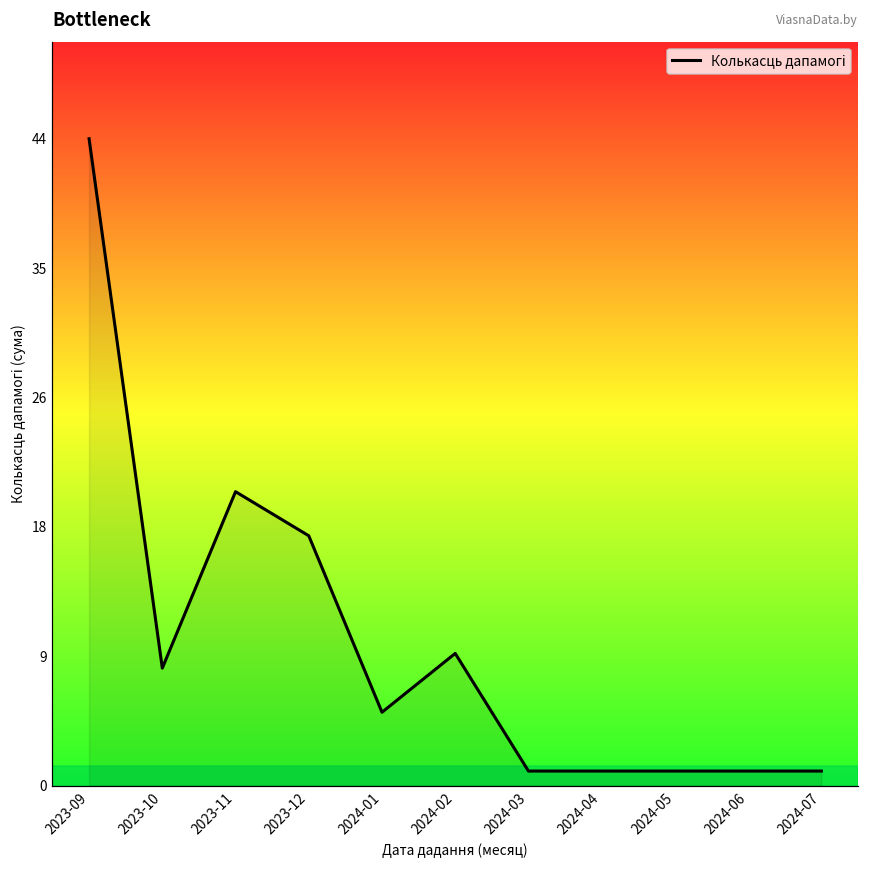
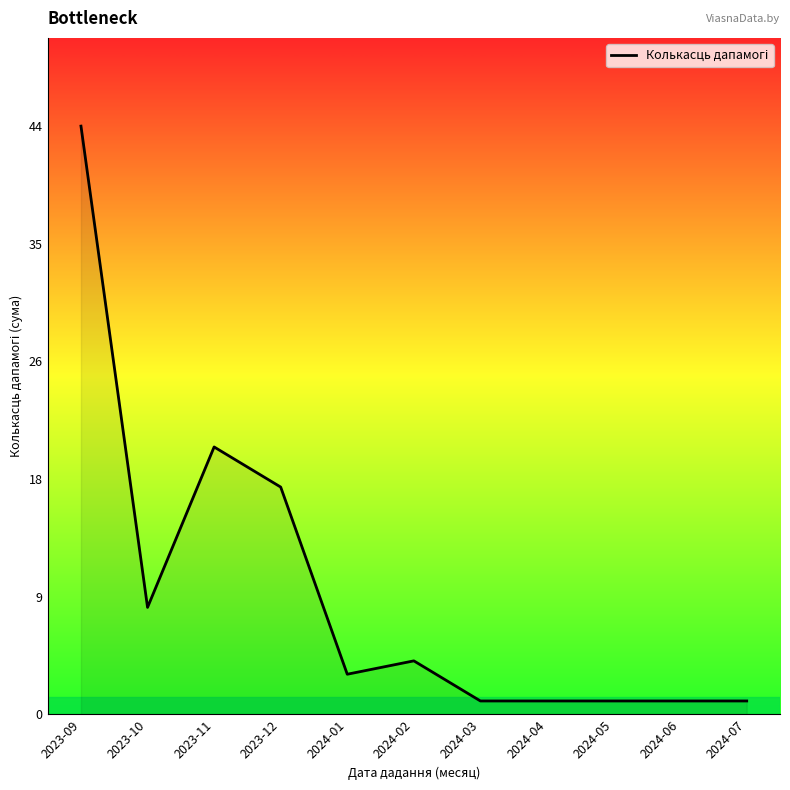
  {
    "2023-09": 44,
    "2023-10": 8,
    "2023-11": 20,
    "2023-12": 17,
-   "2024-01": 5,
-   "2024-02": 9
+   "2024-01": 3,
+   "2024-02": 4
  }
